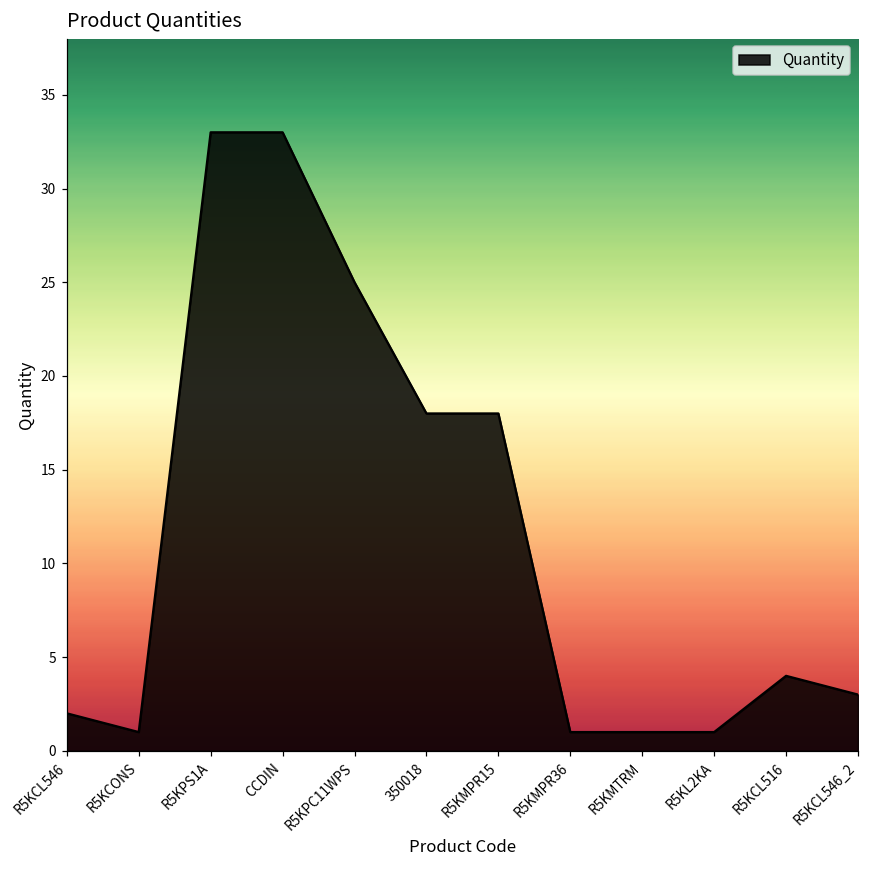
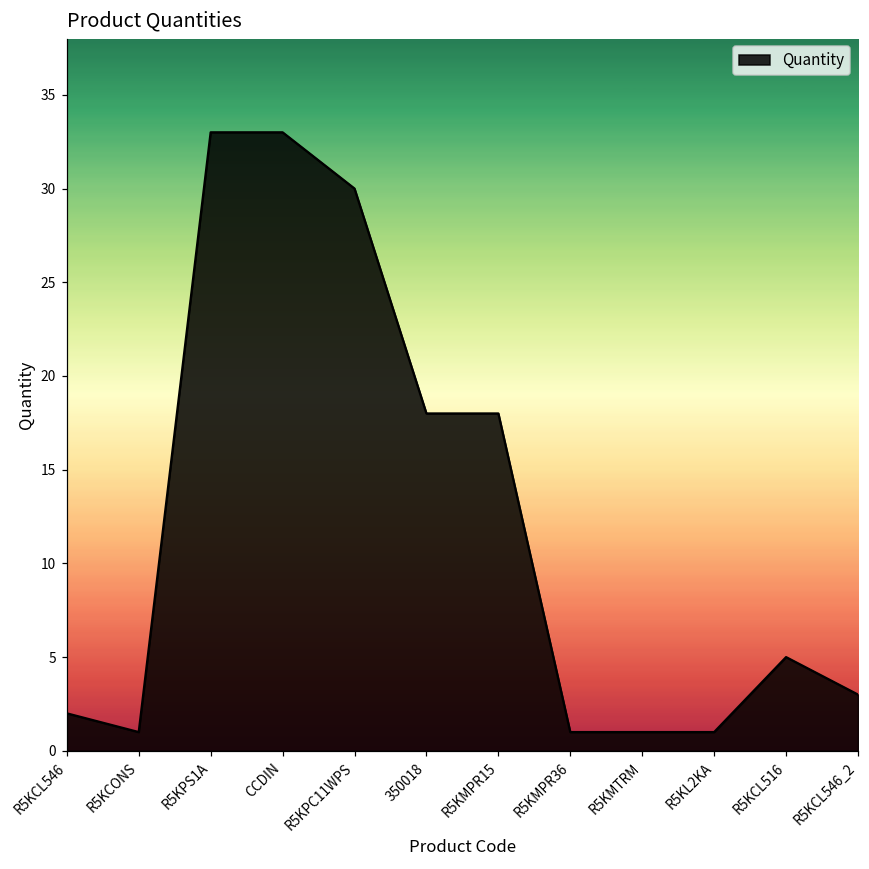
  {
    "R5KCL546": 2,
    "R5KCONS": 1,
    "R5KPS1A": 33,
    "CCDIN": 33,
-   "R5KPC11WPS": 25,
+   "R5KPC11WPS": 30,
    "350018": 18,
    "R5KMPR15": 18,
    "R5KMPR36": 1,
    "R5KMTRM": 1,
    "R5KL2KA": 1,
-   "R5KCL516": 4,
+   "R5KCL516": 5,
    "R5KCL546_2": 3
  }
